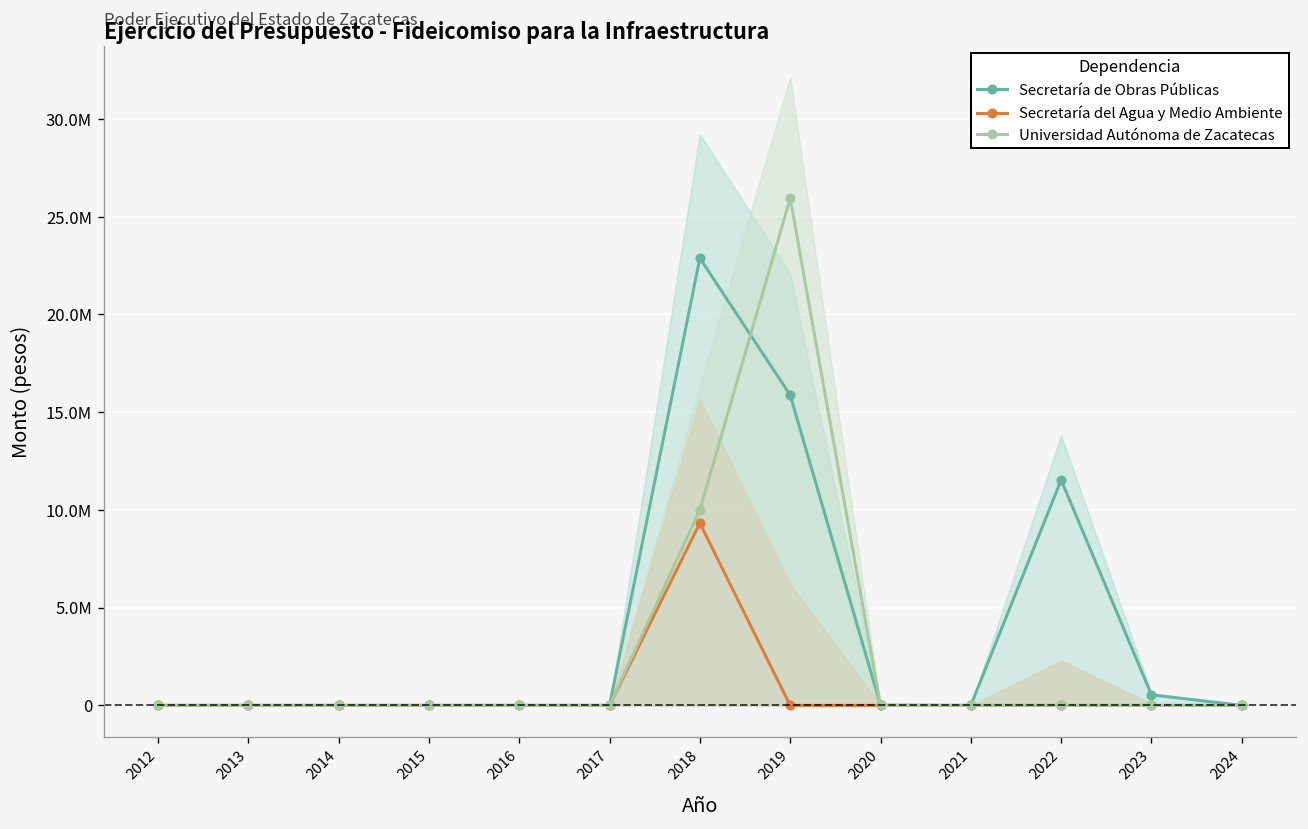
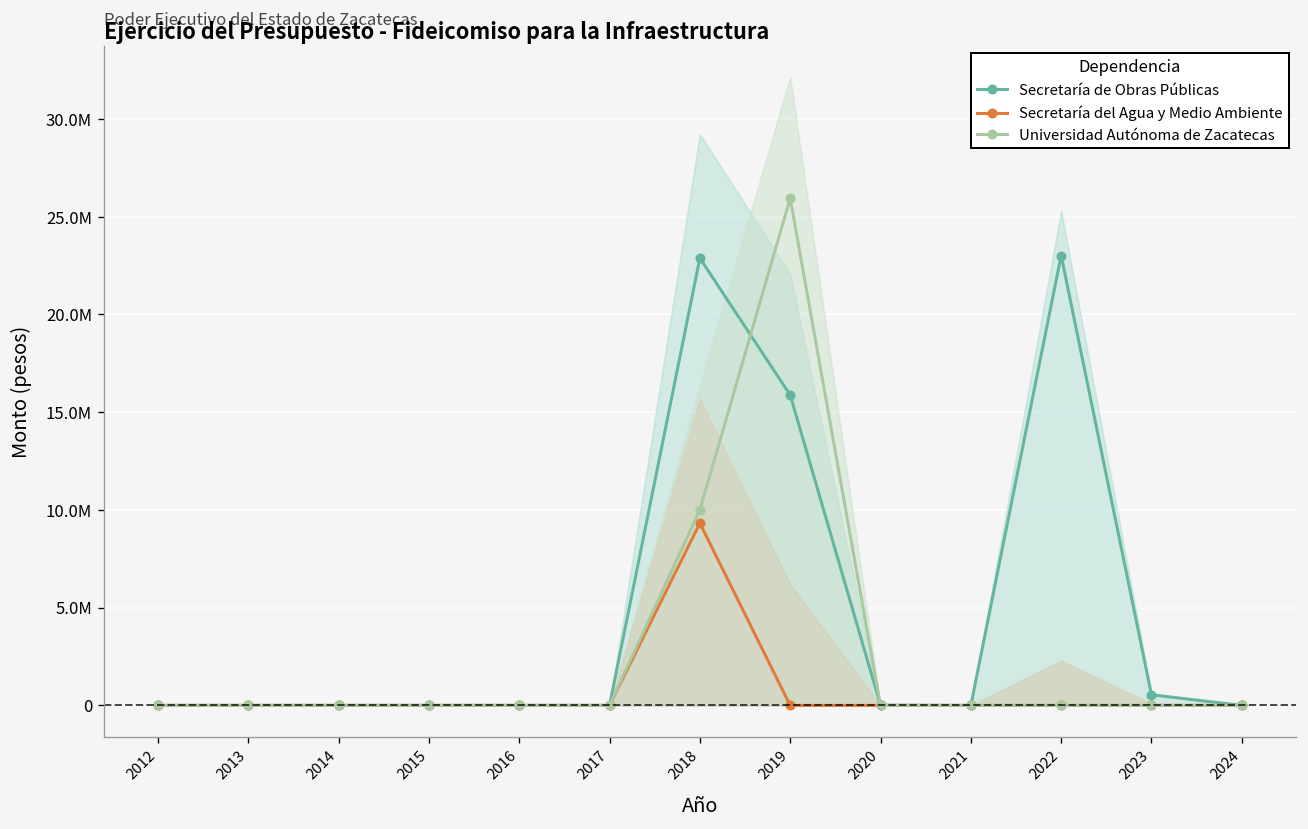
  {
    "Secretaría de Obras Públicas": {
      "2018": 22900000,
      "2019": 15900000,
-     "2022": 11500000
+     "2022": 23000000
    },
    "Secretaría del Agua y Medio Ambiente": {
      "2018": 9300000,
      "2019": 0
    }
  }
